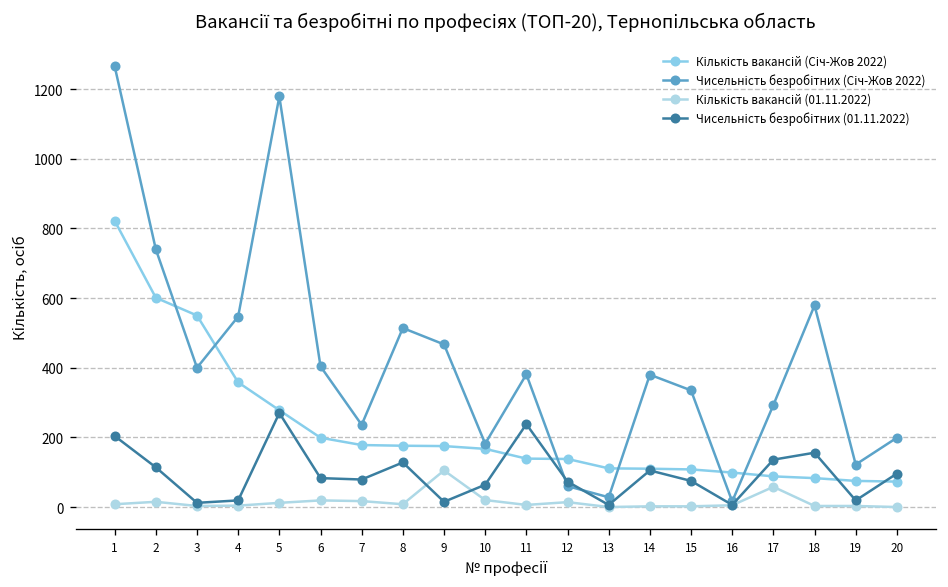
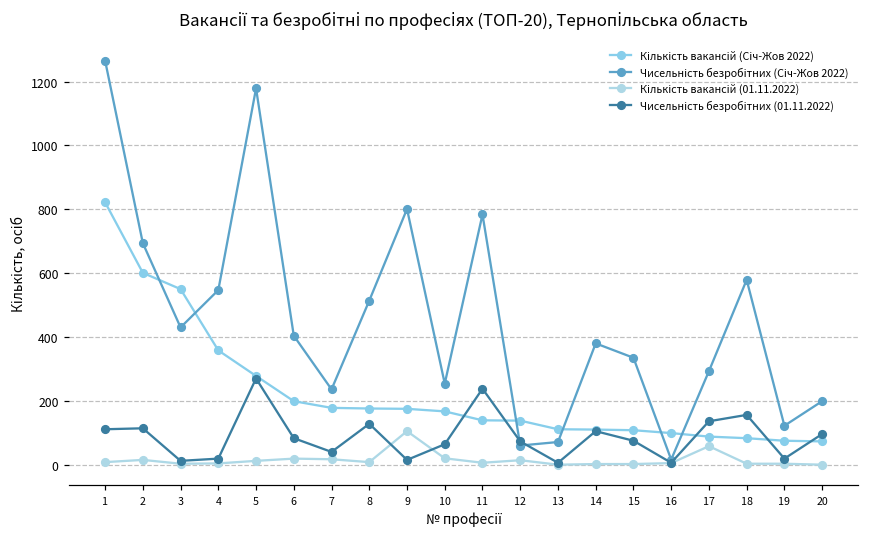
  {
    "Чисельність безробітних (Січ-Жов 2022)": {
      "1": 1270,
-     "2": 740,
-     "3": 400,
+     "2": 690,
+     "3": 430,
      "4": 550,
      "5": 1180,
      "6": 400,
      "7": 240,
      "8": 510,
-     "9": 470,
-     "10": 180,
-     "11": 380,
+     "9": 800,
+     "10": 250,
+     "11": 780,
      "12": 60,
-     "13": 30,
+     "13": 70,
      "14": 380,
      "15": 340,
      "16": 20,
      "17": 290,
      "18": 580,
      "19": 120,
      "20": 200
    },
    "Чисельність безробітних (01.11.2022)": {
-     "1": 200,
+     "1": 110,
      "2": 110,
      "3": 10,
      "4": 20,
      "6": 80,
-     "7": 80,
+     "7": 40,
      "8": 130,
      "9": 20,
      "10": 60,
      "11": 240,
      "12": 70,
      "15": 80,
      "17": 140,
      "18": 160,
      "19": 20,
      "20": 100
    }
  }
